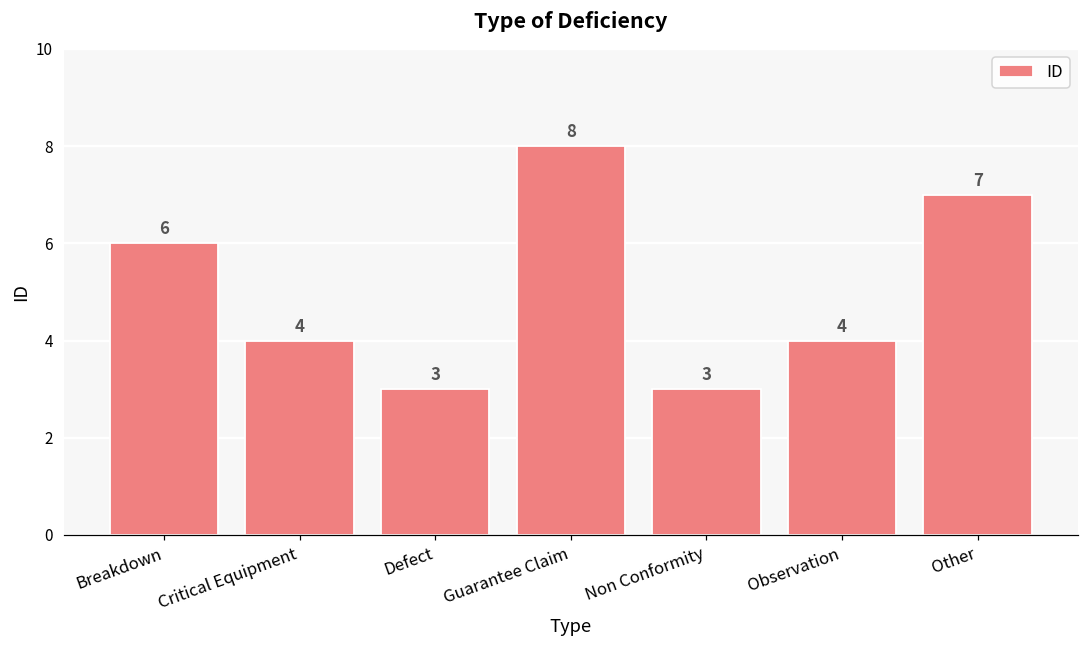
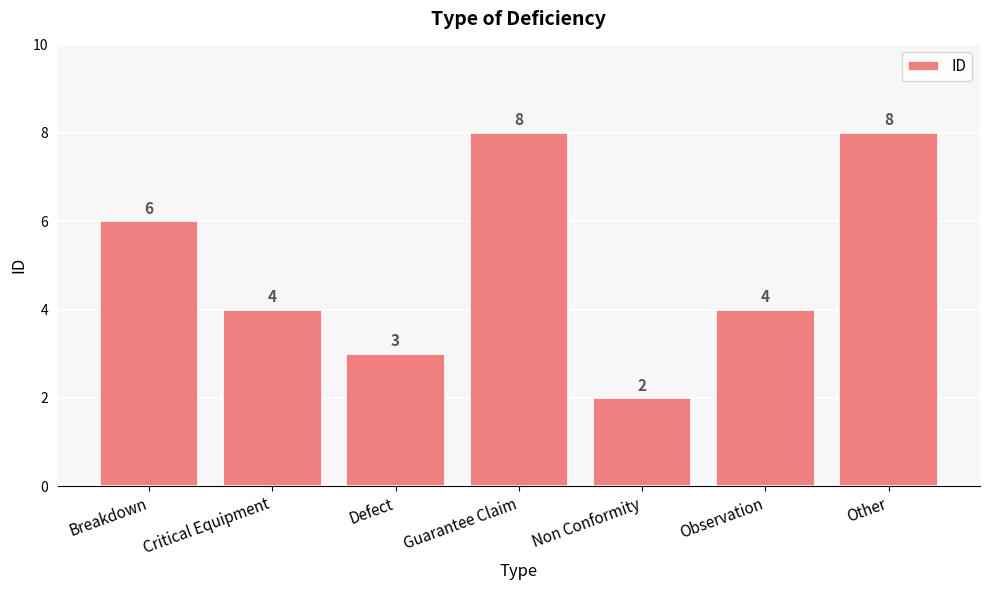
  {
    "Breakdown": 6,
    "Critical Equipment": 4,
    "Defect": 3,
    "Guarantee Claim": 8,
-   "Non Conformity": 3,
+   "Non Conformity": 2,
    "Observation": 4,
-   "Other": 7
+   "Other": 8
  }
